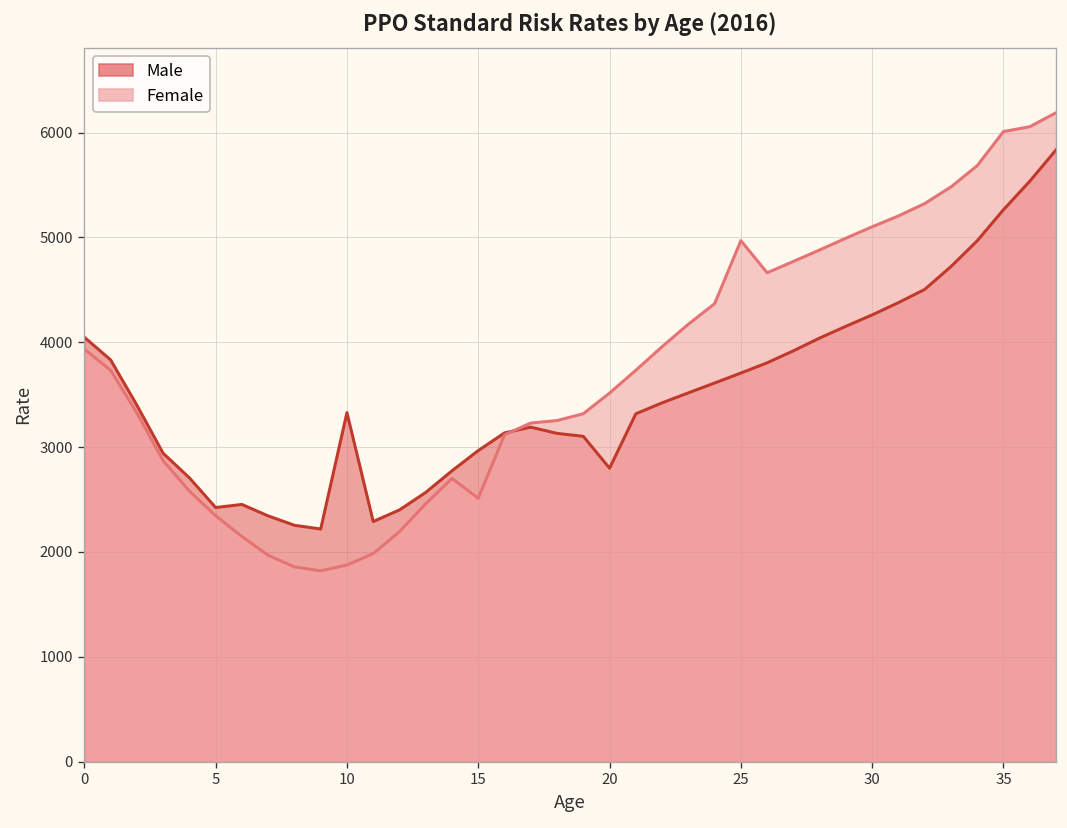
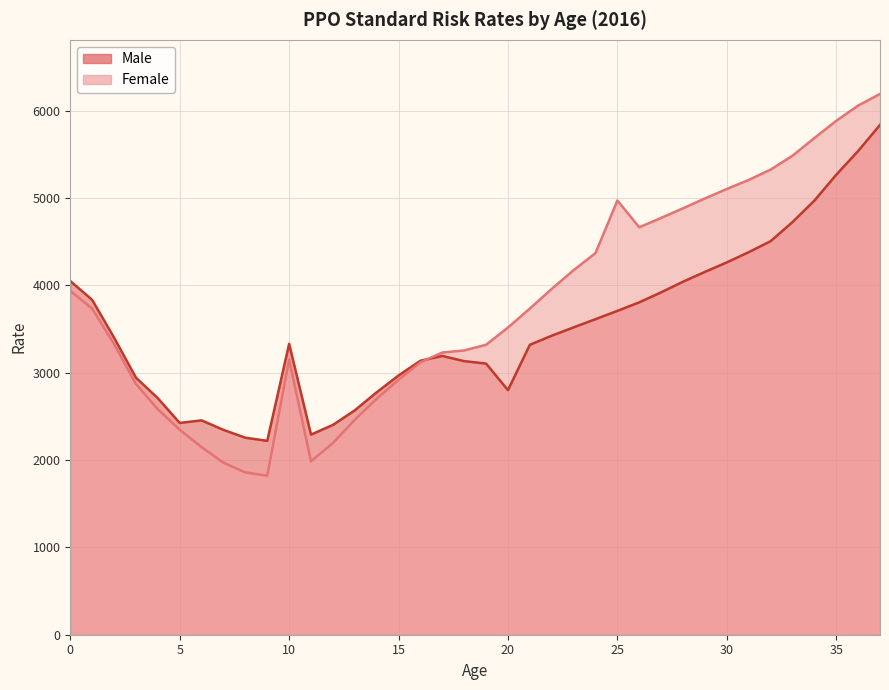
  {
    "Male": {
      "0": 4000,
      "5": 2400,
      "10": 3300,
      "15": 3000,
      "20": 2800,
      "25": 3700,
      "30": 4300,
      "35": 5300
    },
    "Female": {
      "0": 3900,
      "5": 2300,
-     "10": 1900,
-     "15": 2500,
+     "10": 3100,
+     "15": 2900,
      "20": 3500,
      "25": 5000,
      "30": 5100,
-     "35": 6000
+     "35": 5900
    }
  }
